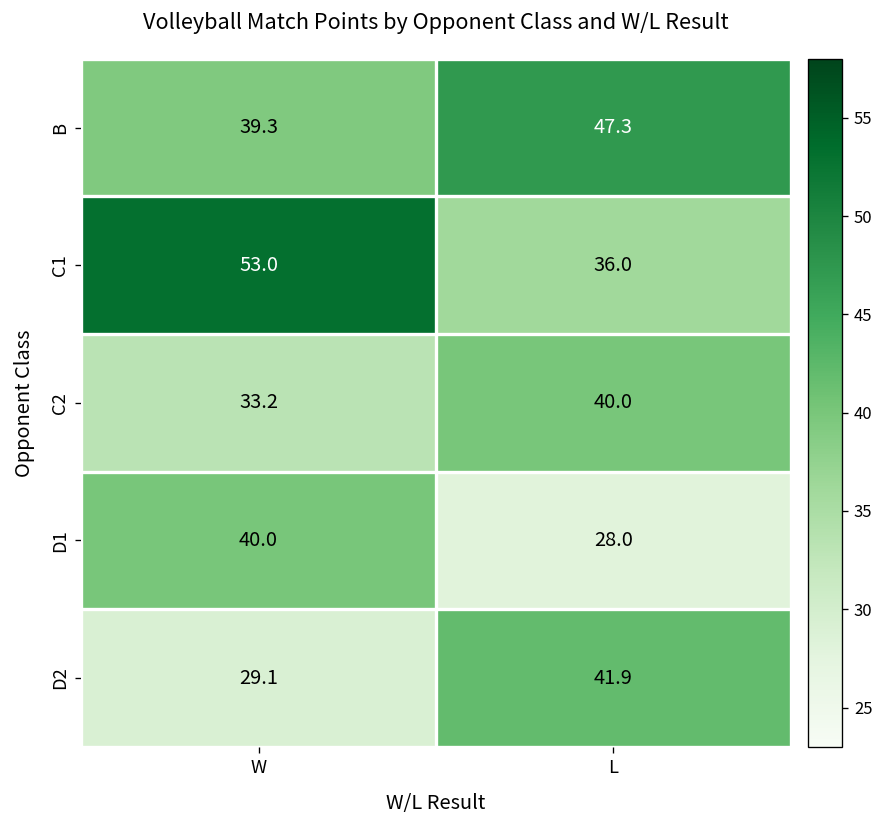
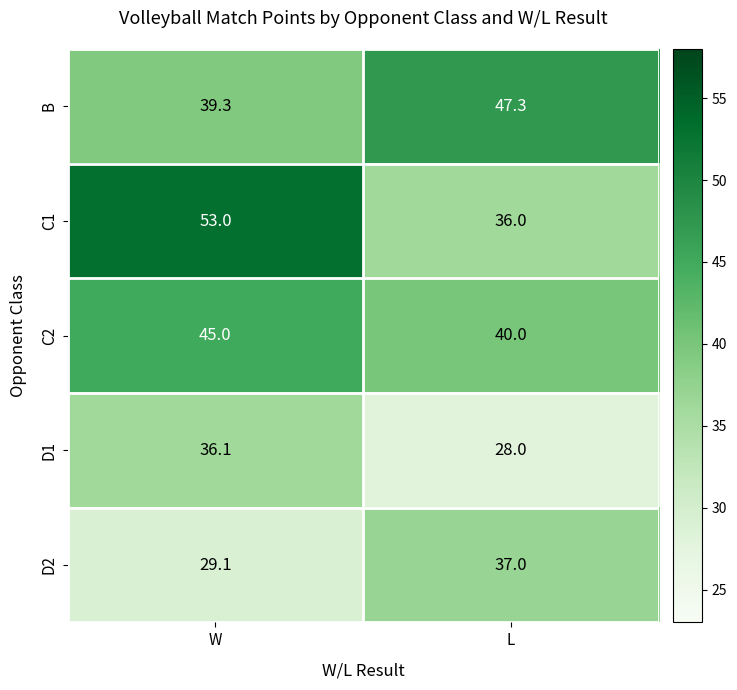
  {
    "B": {
      "W": 39.3,
      "L": 47.3
    },
    "C1": {
      "W": 53.0,
      "L": 36.0
    },
    "C2": {
-     "W": 33.2,
+     "W": 45.0,
      "L": 40.0
    },
    "D1": {
-     "W": 40.0,
+     "W": 36.1,
      "L": 28.0
    },
    "D2": {
      "W": 29.1,
-     "L": 41.9
+     "L": 37.0
    }
  }
